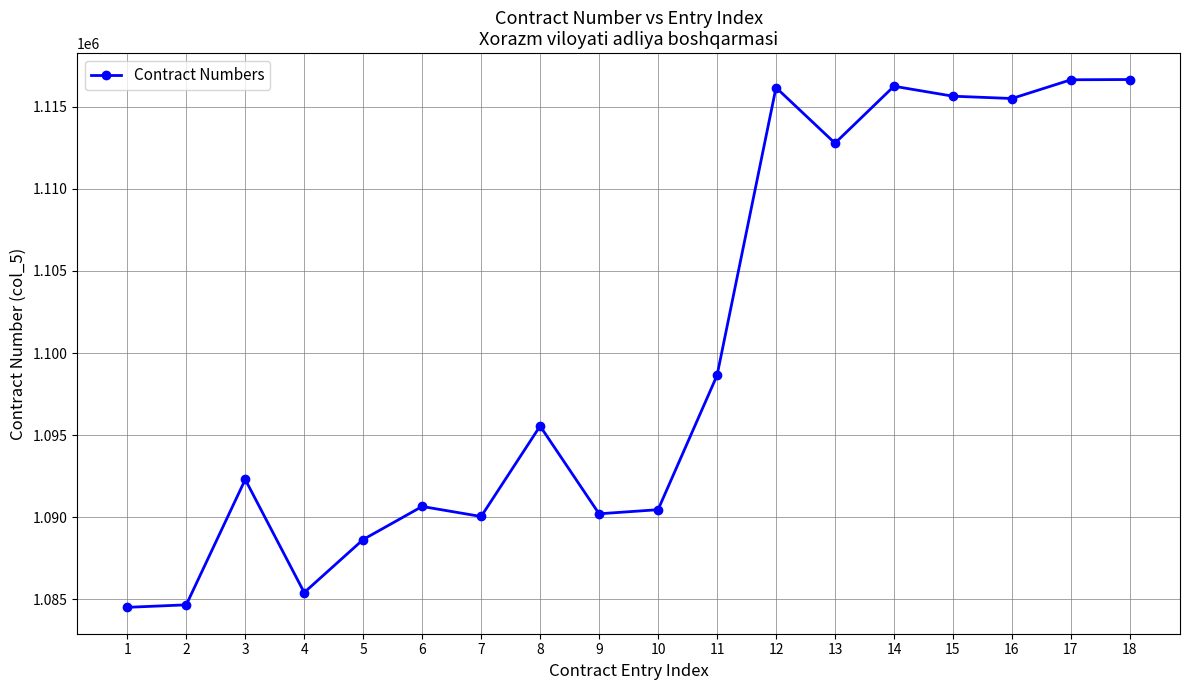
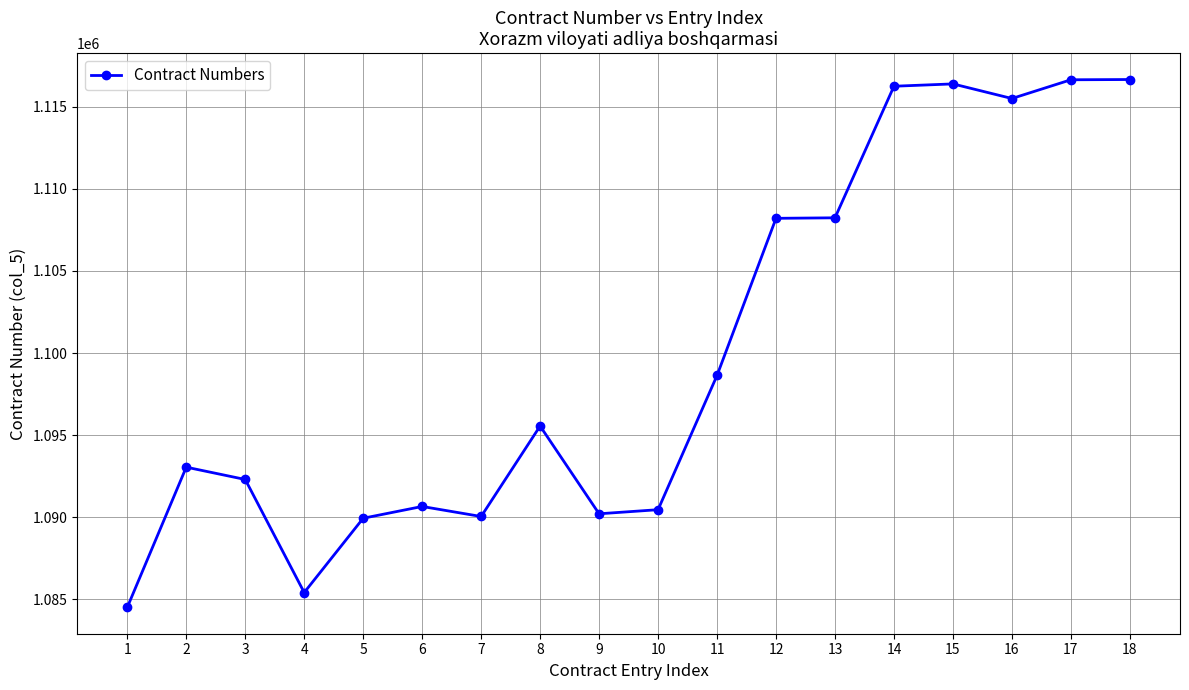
  {
    "1": 1084500,
-   "2": 1084700,
+   "2": 1093000,
    "3": 1092300,
    "4": 1085400,
-   "5": 1088600,
+   "5": 1089900,
    "6": 1090600,
    "7": 1090000,
    "8": 1095600,
    "9": 1090200,
    "10": 1090500,
    "11": 1098600,
-   "12": 1116200,
-   "13": 1112800,
+   "12": 1108200,
+   "13": 1108200,
    "14": 1116300,
-   "15": 1115700,
+   "15": 1116400,
    "16": 1115500,
    "17": 1116700,
    "18": 1116700
  }
